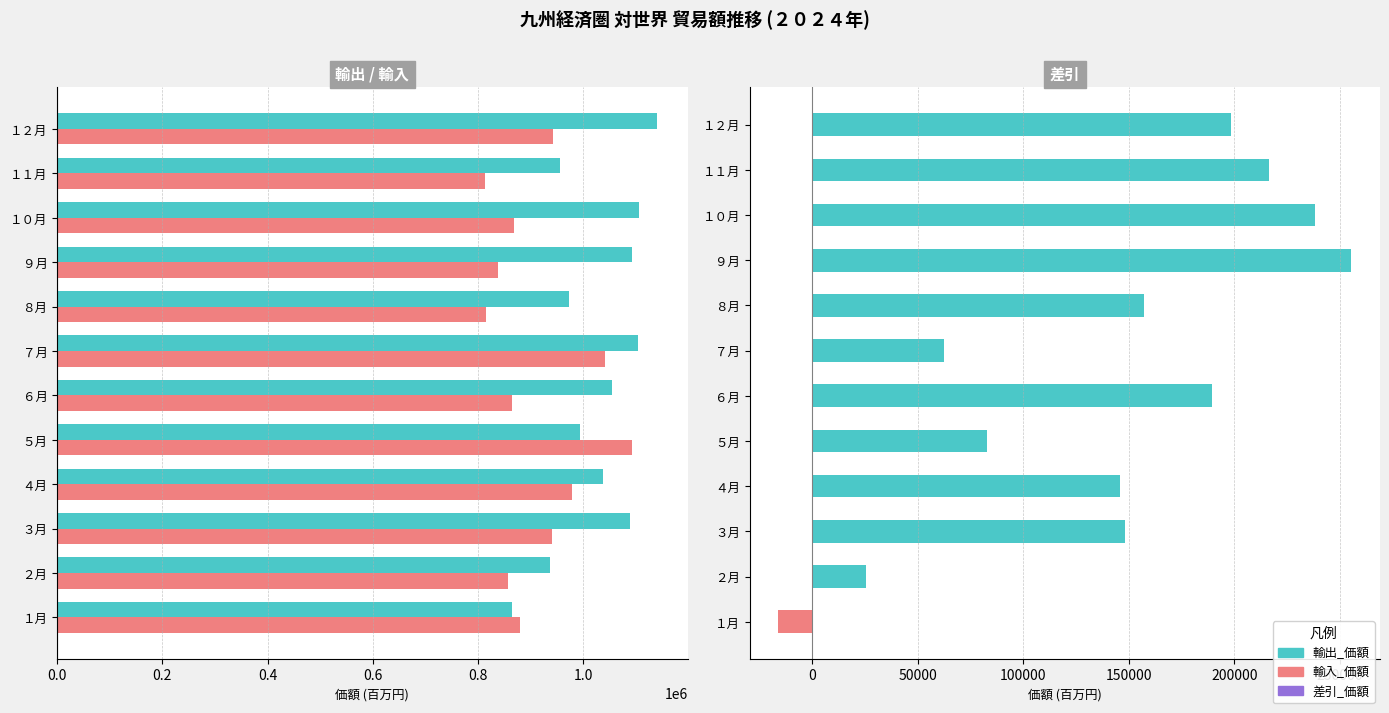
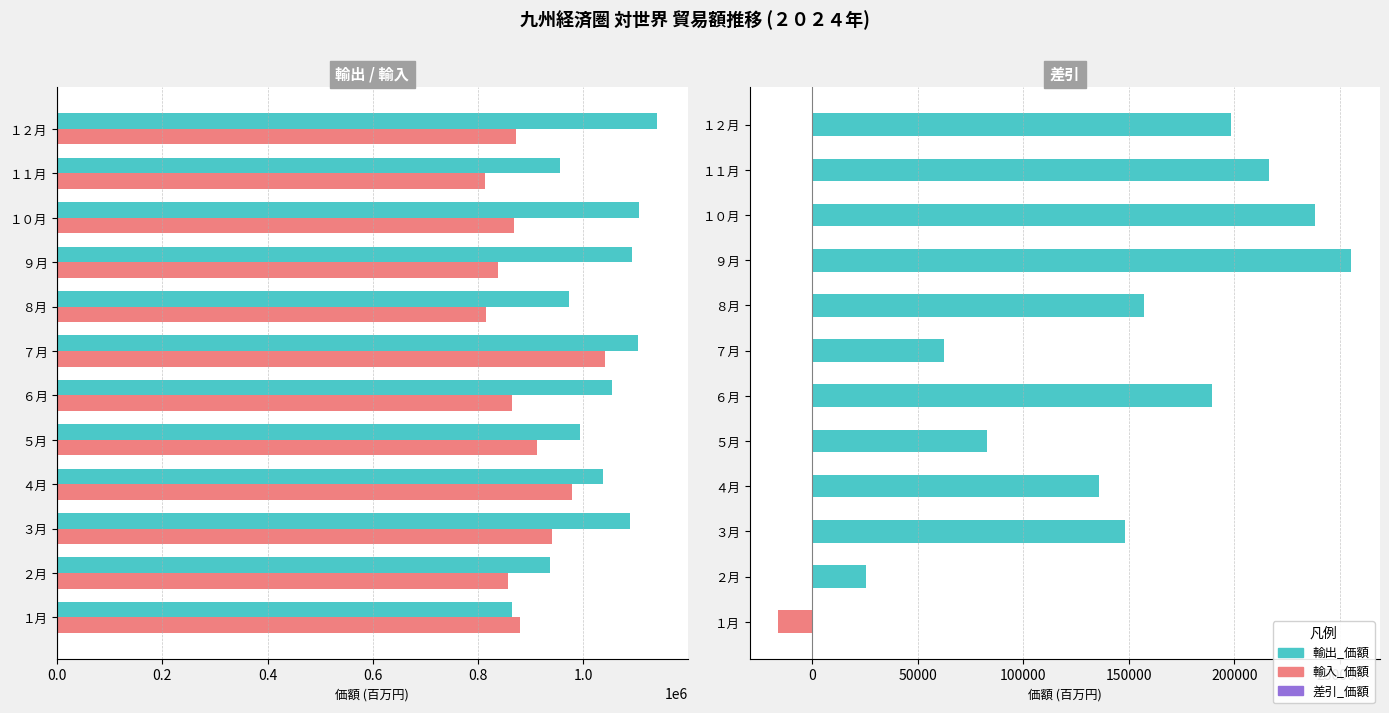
  {
    "輸出 / 輸入": {
      "輸出_価額": {
        "１２月": 1140000,
        "１１月": 960000,
        "１０月": 1110000,
        "９月": 1090000,
        "８月": 970000,
        "７月": 1100000,
        "６月": 1060000,
        "５月": 1000000,
        "４月": 1040000,
        "３月": 1090000,
        "２月": 940000,
        "１月": 860000
      },
      "輸入_価額": {
-       "１２月": 940000,
+       "１２月": 870000,
        "１１月": 810000,
        "１０月": 870000,
        "９月": 840000,
        "８月": 820000,
        "７月": 1040000,
        "６月": 870000,
-       "５月": 1090000,
+       "５月": 910000,
        "４月": 980000,
        "３月": 940000,
        "２月": 860000,
        "１月": 880000
      }
    },
    "差引": {
      "１２月": 198000,
      "１１月": 217000,
      "１０月": 238000,
      "９月": 256000,
      "８月": 157000,
      "７月": 62000,
      "６月": 190000,
      "５月": 83000,
-     "４月": 146000,
+     "４月": 136000,
      "３月": 148000,
      "２月": 26000,
      "１月": -16000
    }
  }
